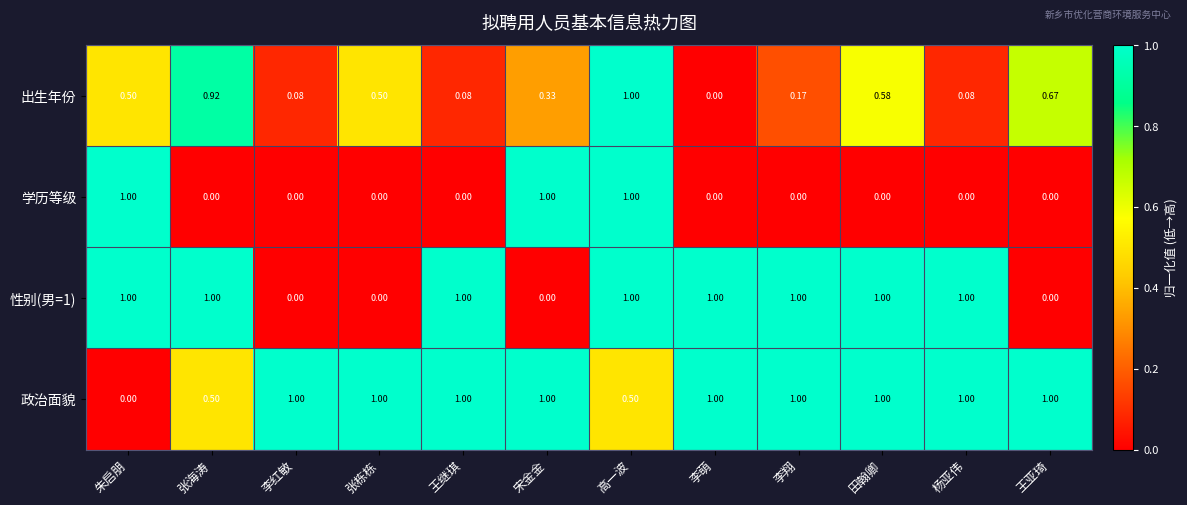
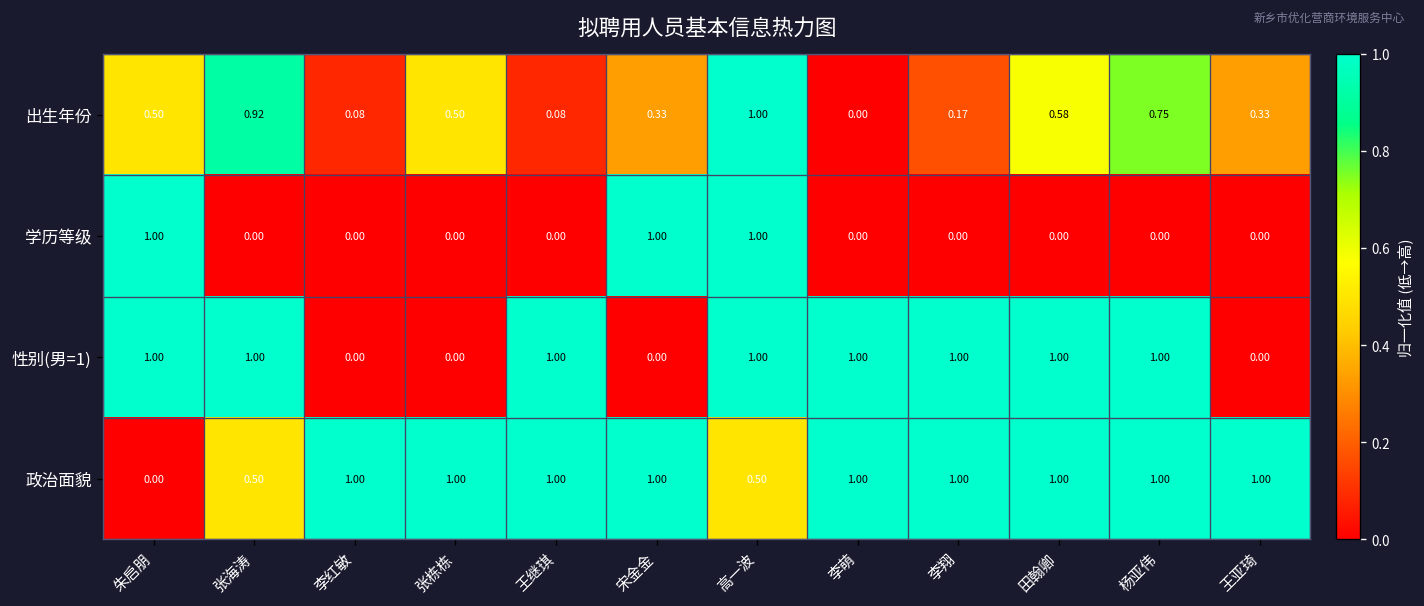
  {
    "出生年份": {
      "朱启朋": 0.50,
      "张海涛": 0.92,
      "李红敏": 0.08,
      "张栋栋": 0.50,
      "王继琪": 0.08,
      "宋金金": 0.33,
      "高一波": 1.00,
      "李萌": 0.00,
      "李翔": 0.17,
      "田翰卿": 0.58,
-     "杨亚伟": 0.08,
-     "王亚琦": 0.67
+     "杨亚伟": 0.75,
+     "王亚琦": 0.33
    },
    "学历等级": {
      "朱启朋": 1.00,
      "张海涛": 0.00,
      "李红敏": 0.00,
      "张栋栋": 0.00,
      "王继琪": 0.00,
      "宋金金": 1.00,
      "高一波": 1.00,
      "李萌": 0.00,
      "李翔": 0.00,
      "田翰卿": 0.00,
      "杨亚伟": 0.00,
      "王亚琦": 0.00
    },
    "性别(男=1)": {
      "朱启朋": 1.00,
      "张海涛": 1.00,
      "李红敏": 0.00,
      "张栋栋": 0.00,
      "王继琪": 1.00,
      "宋金金": 0.00,
      "高一波": 1.00,
      "李萌": 1.00,
      "李翔": 1.00,
      "田翰卿": 1.00,
      "杨亚伟": 1.00,
      "王亚琦": 0.00
    },
    "政治面貌": {
      "朱启朋": 0.00,
      "张海涛": 0.50,
      "李红敏": 1.00,
      "张栋栋": 1.00,
      "王继琪": 1.00,
      "宋金金": 1.00,
      "高一波": 0.50,
      "李萌": 1.00,
      "李翔": 1.00,
      "田翰卿": 1.00,
      "杨亚伟": 1.00,
      "王亚琦": 1.00
    }
  }
